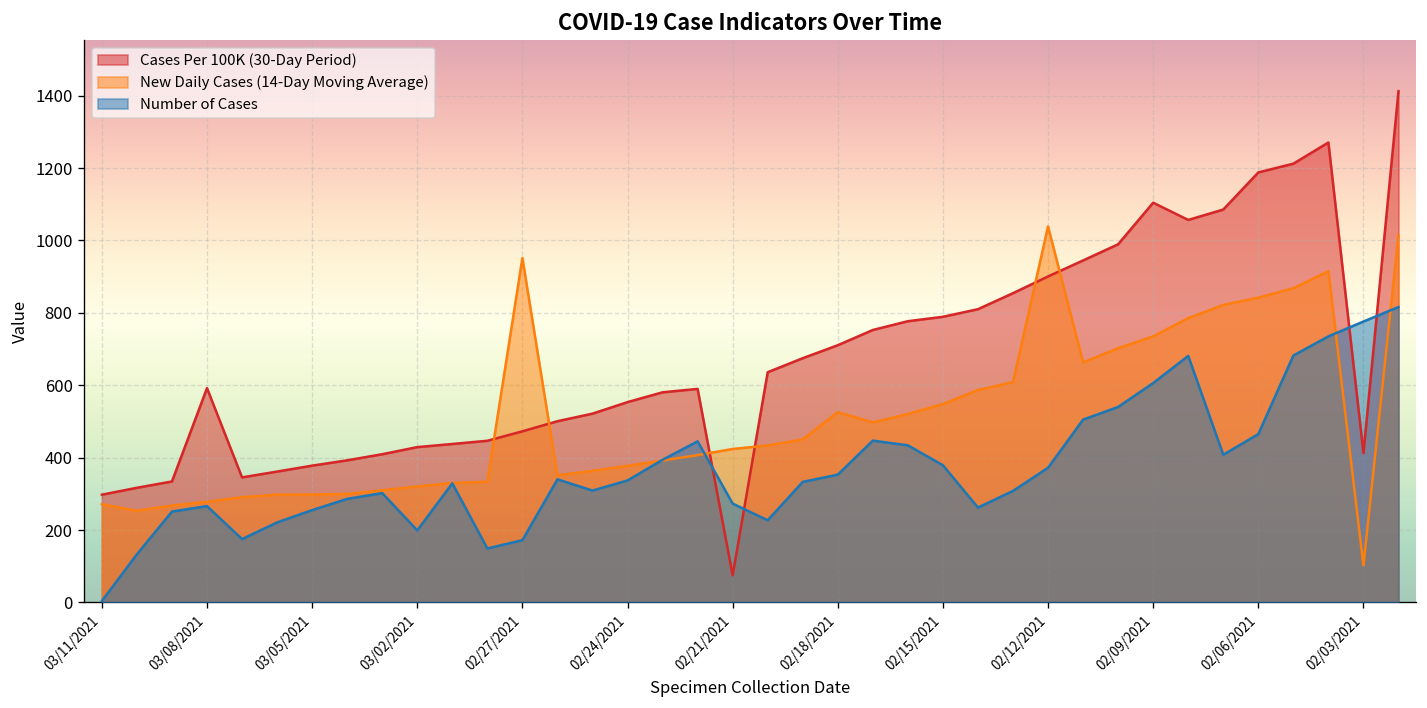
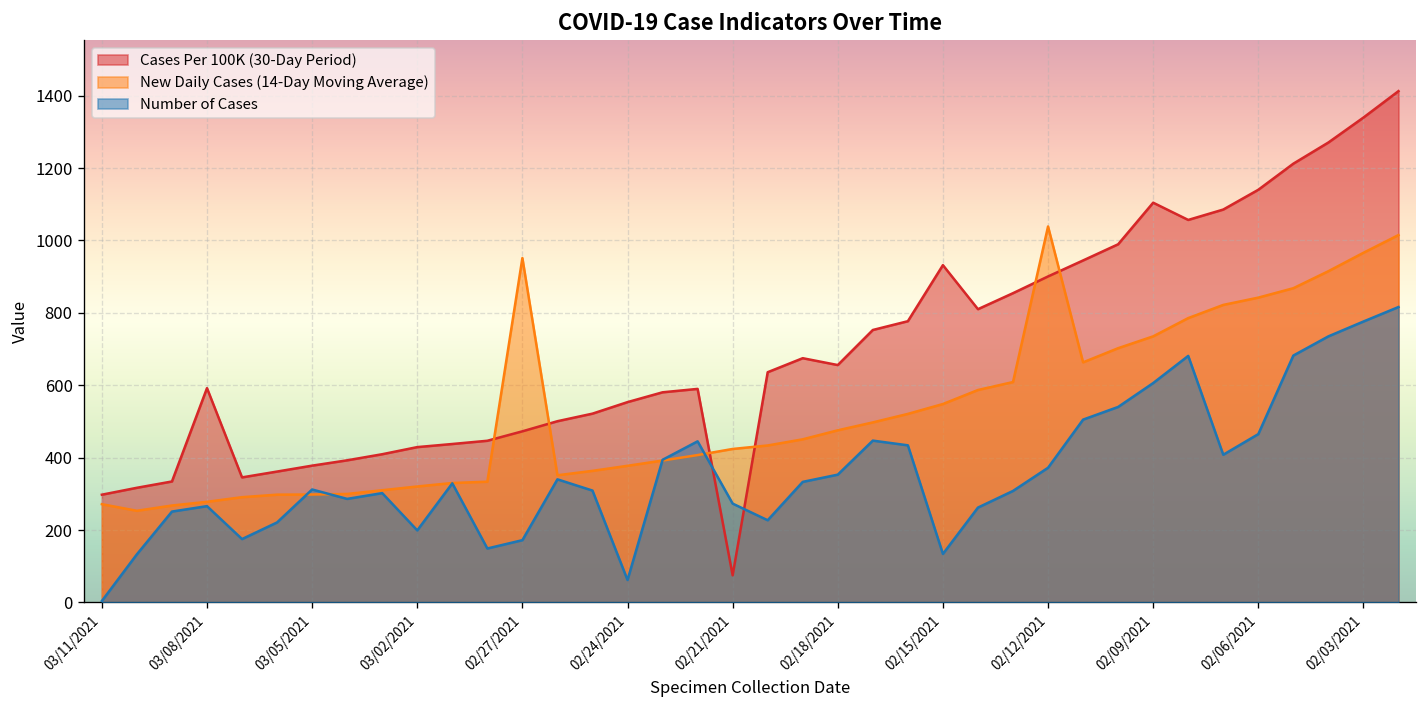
  {
    "Cases Per 100K (30-Day Period)": {
      "03/11/2021": 300,
      "03/08/2021": 590,
      "03/05/2021": 380,
      "03/02/2021": 430,
      "02/27/2021": 470,
      "02/24/2021": 550,
      "02/21/2021": 70,
-     "02/18/2021": 710,
-     "02/15/2021": 790,
+     "02/18/2021": 660,
+     "02/15/2021": 930,
      "02/12/2021": 900,
      "02/09/2021": 1100,
-     "02/06/2021": 1190,
-     "02/03/2021": 410
+     "02/06/2021": 1140,
+     "02/03/2021": 1340
    },
    "New Daily Cases (14-Day Moving Average)": {
      "03/11/2021": 270,
      "03/08/2021": 280,
      "03/05/2021": 300,
      "03/02/2021": 320,
      "02/27/2021": 950,
      "02/24/2021": 380,
      "02/21/2021": 420,
-     "02/18/2021": 530,
+     "02/18/2021": 480,
      "02/15/2021": 550,
      "02/12/2021": 1040,
      "02/09/2021": 740,
      "02/06/2021": 840,
-     "02/03/2021": 100
+     "02/03/2021": 970
    },
    "Number of Cases": {
      "03/11/2021": 0,
      "03/08/2021": 270,
-     "03/05/2021": 260,
+     "03/05/2021": 310,
      "03/02/2021": 200,
      "02/27/2021": 170,
-     "02/24/2021": 340,
+     "02/24/2021": 60,
      "02/21/2021": 270,
      "02/18/2021": 350,
-     "02/15/2021": 380,
+     "02/15/2021": 130,
      "02/12/2021": 370,
      "02/09/2021": 610,
      "02/06/2021": 470,
      "02/03/2021": 780
    }
  }
